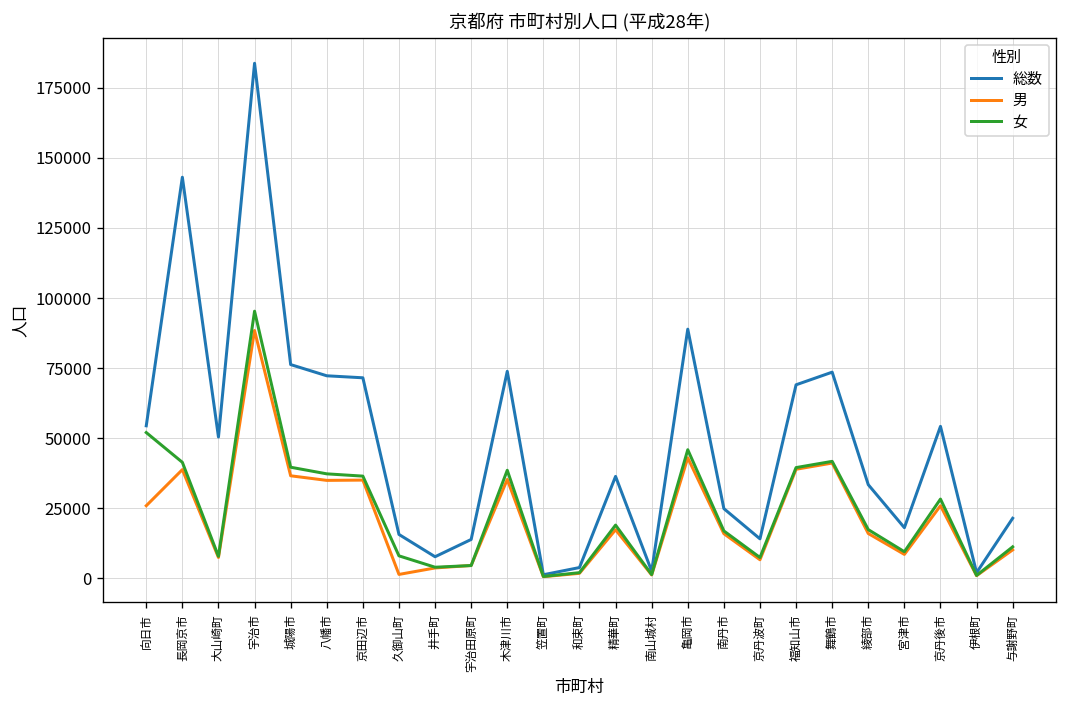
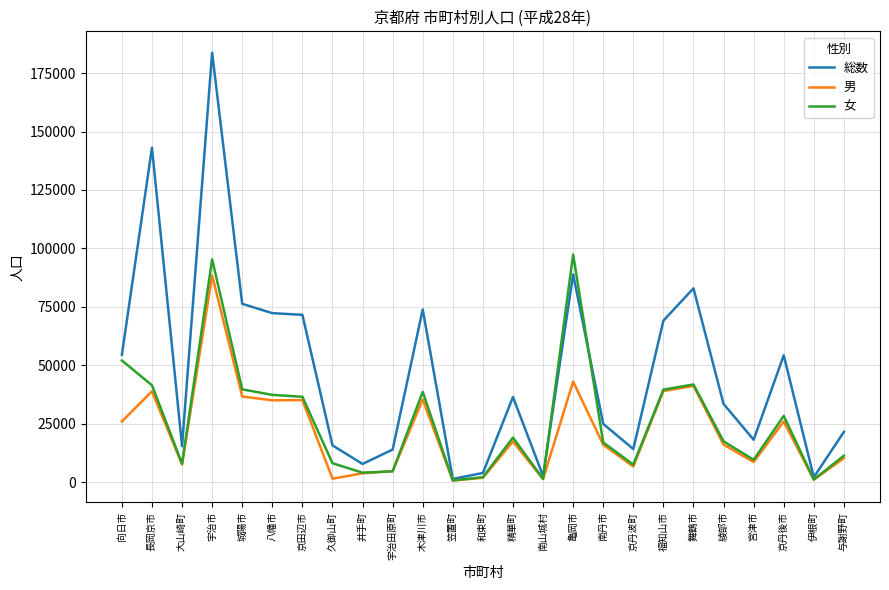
  {
    "総数": {
      "向日市": 54000,
      "長岡京市": 143000,
-     "大山崎町": 50000,
+     "大山崎町": 15000,
      "宇治市": 184000,
      "城陽市": 76000,
      "八幡市": 72000,
      "京田辺市": 72000,
      "久御山町": 16000,
      "井手町": 8000,
      "宇治田原町": 14000,
      "木津川市": 74000,
      "和束町": 4000,
      "精華町": 36000,
      "南山城村": 3000,
      "亀岡市": 89000,
      "南丹市": 25000,
      "京丹波町": 14000,
      "福知山市": 69000,
-     "舞鶴市": 74000,
+     "舞鶴市": 83000,
      "綾部市": 33000,
      "宮津市": 18000,
      "京丹後市": 54000,
      "与謝野町": 21000
    },
    "男": {
      "向日市": 26000,
      "長岡京市": 39000,
      "宇治市": 88000,
      "城陽市": 37000,
      "八幡市": 35000,
      "京田辺市": 35000,
      "久御山町": 1000,
      "木津川市": 35000,
      "精華町": 17000,
      "亀岡市": 43000,
      "綾部市": 16000,
      "京丹後市": 26000
    },
    "女": {
      "向日市": 52000,
      "長岡京市": 41000,
      "宇治市": 95000,
      "城陽市": 40000,
      "八幡市": 37000,
      "京田辺市": 36000,
      "久御山町": 8000,
      "木津川市": 39000,
      "精華町": 19000,
-     "亀岡市": 46000,
+     "亀岡市": 97000,
      "綾部市": 17000,
      "京丹後市": 28000
    }
  }
